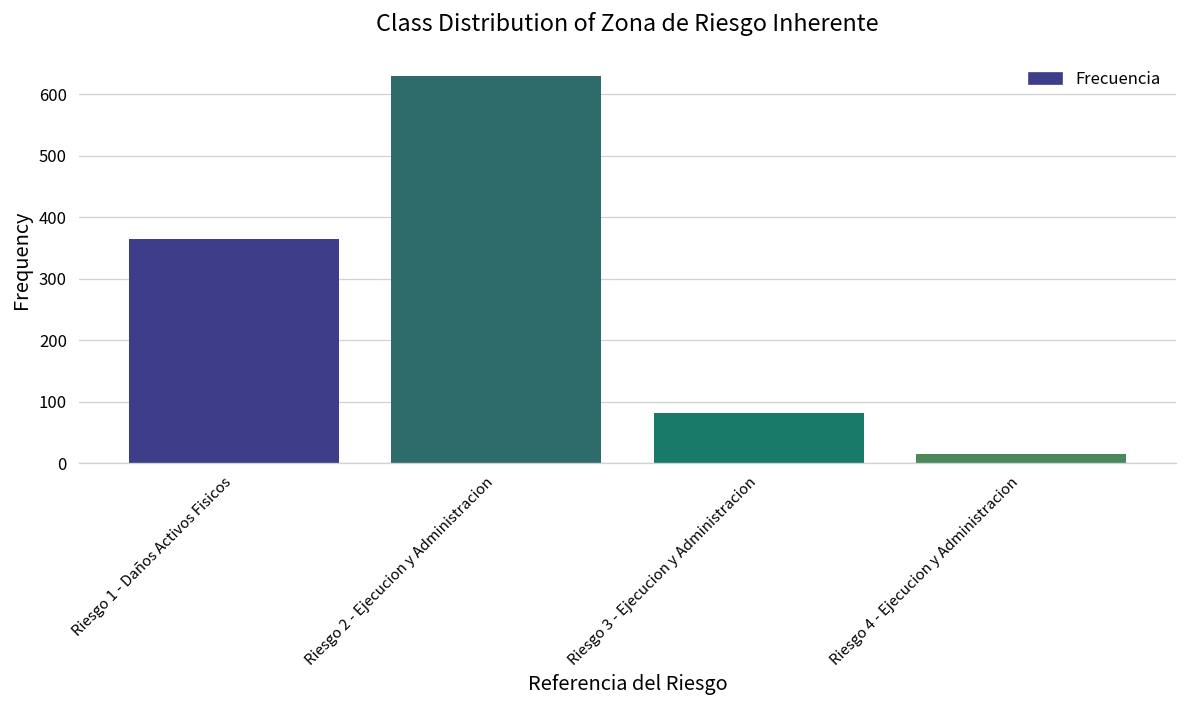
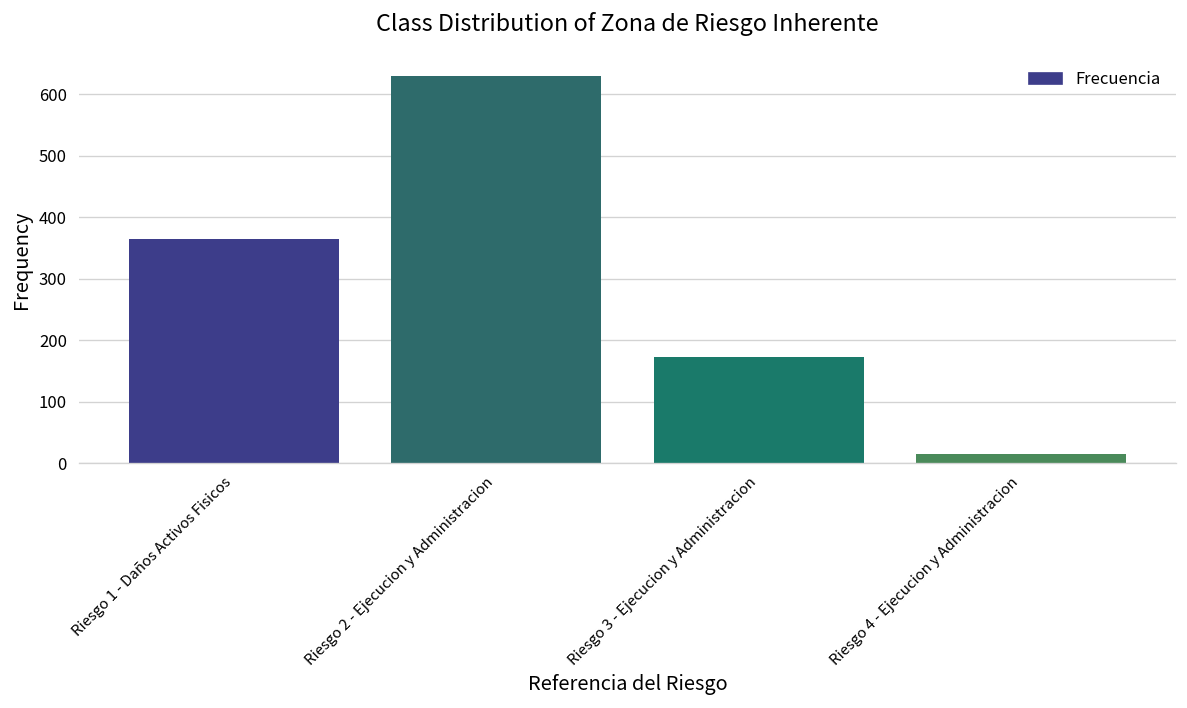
  {
    "Riesgo 1 - Daños Activos Fisicos": 370,
    "Riesgo 2 - Ejecucion y Administracion": 630,
-   "Riesgo 3 - Ejecucion y Administracion": 80,
+   "Riesgo 3 - Ejecucion y Administracion": 170,
    "Riesgo 4 - Ejecucion y Administracion": 10
  }
